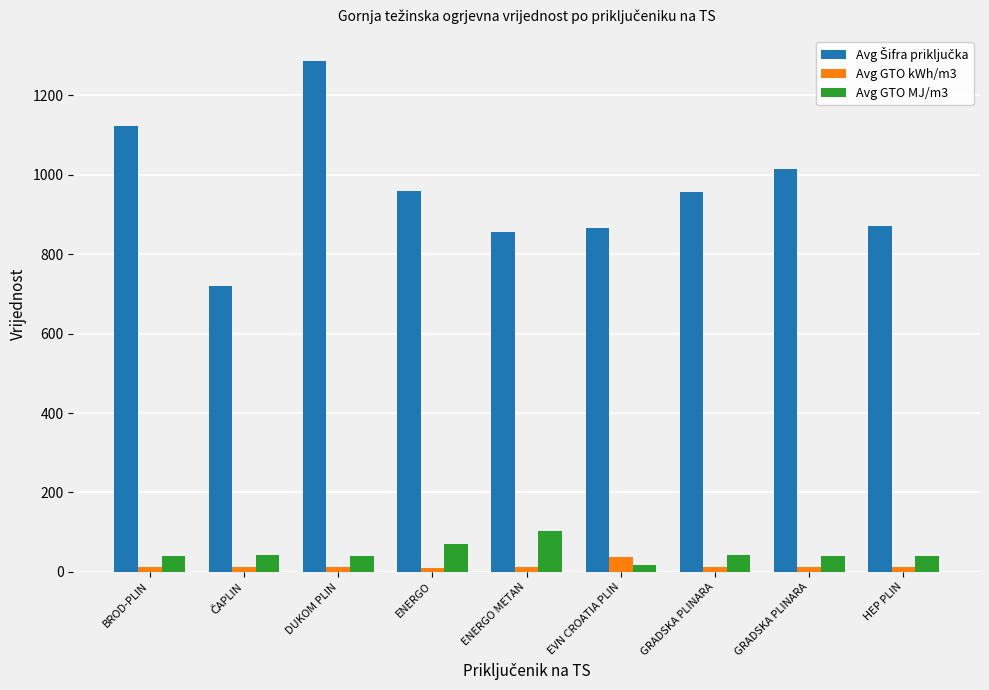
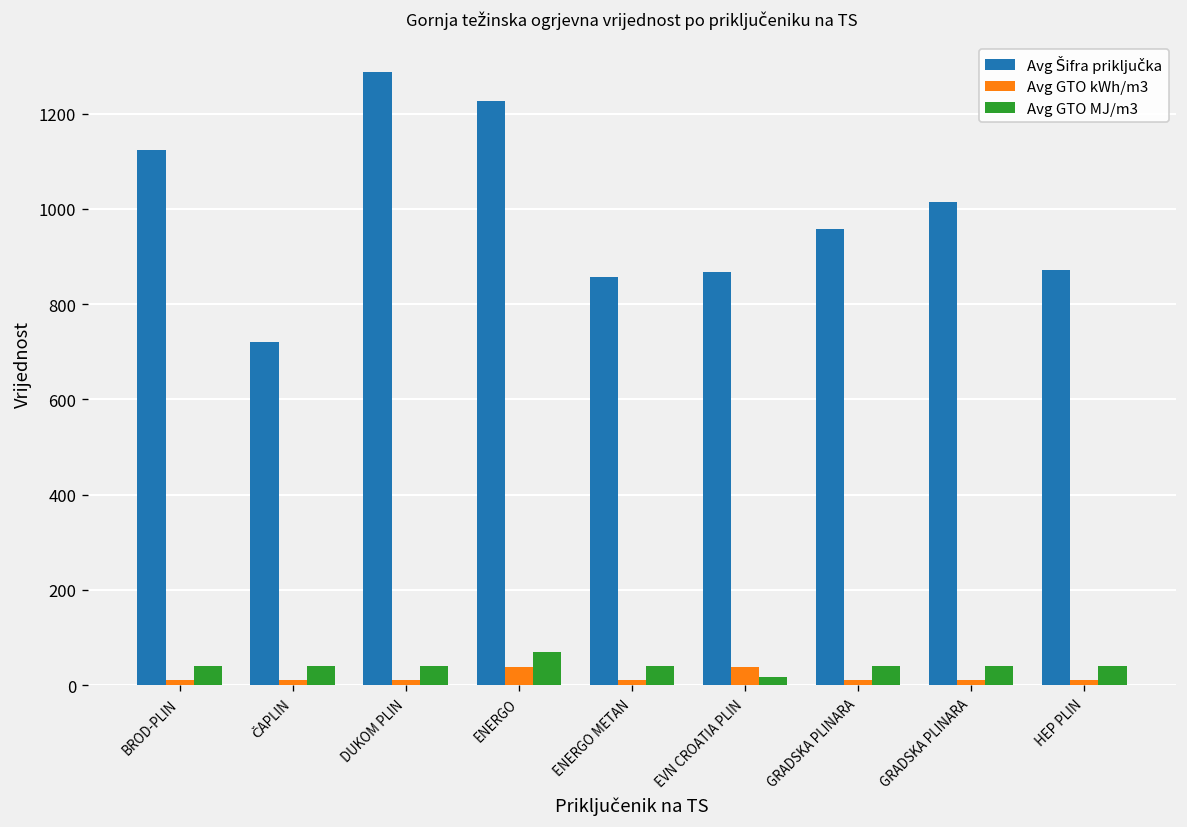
  {
    "Avg Šifra priključka": {
      "BROD-PLIN": 1120,
      "ČAPLIN": 720,
      "DUKOM PLIN": 1290,
-     "ENERGO": 960,
+     "ENERGO": 1230,
      "ENERGO METAN": 860,
      "EVN CROATIA PLIN": 870,
      "HEP PLIN": 870
    },
    "Avg GTO kWh/m3": {
      "BROD-PLIN": 10,
      "ČAPLIN": 10,
      "DUKOM PLIN": 10,
-     "ENERGO": 10,
+     "ENERGO": 40,
      "ENERGO METAN": 10,
      "EVN CROATIA PLIN": 40,
      "HEP PLIN": 10
    },
    "Avg GTO MJ/m3": {
      "BROD-PLIN": 40,
      "ČAPLIN": 40,
      "DUKOM PLIN": 40,
      "ENERGO": 70,
-     "ENERGO METAN": 100,
+     "ENERGO METAN": 40,
      "EVN CROATIA PLIN": 20,
      "HEP PLIN": 40
    }
  }
